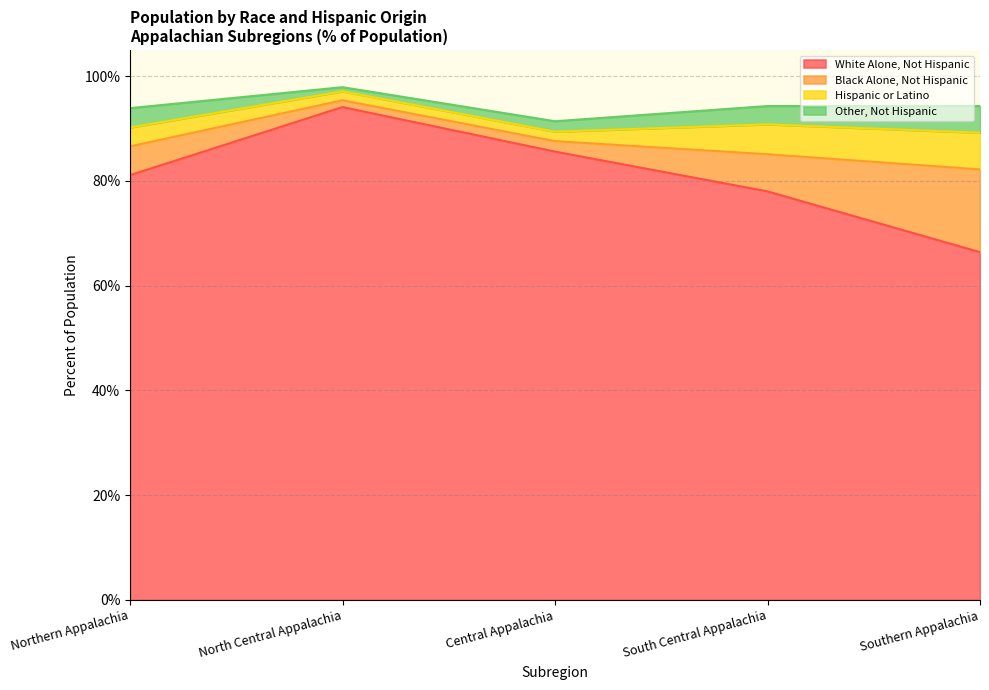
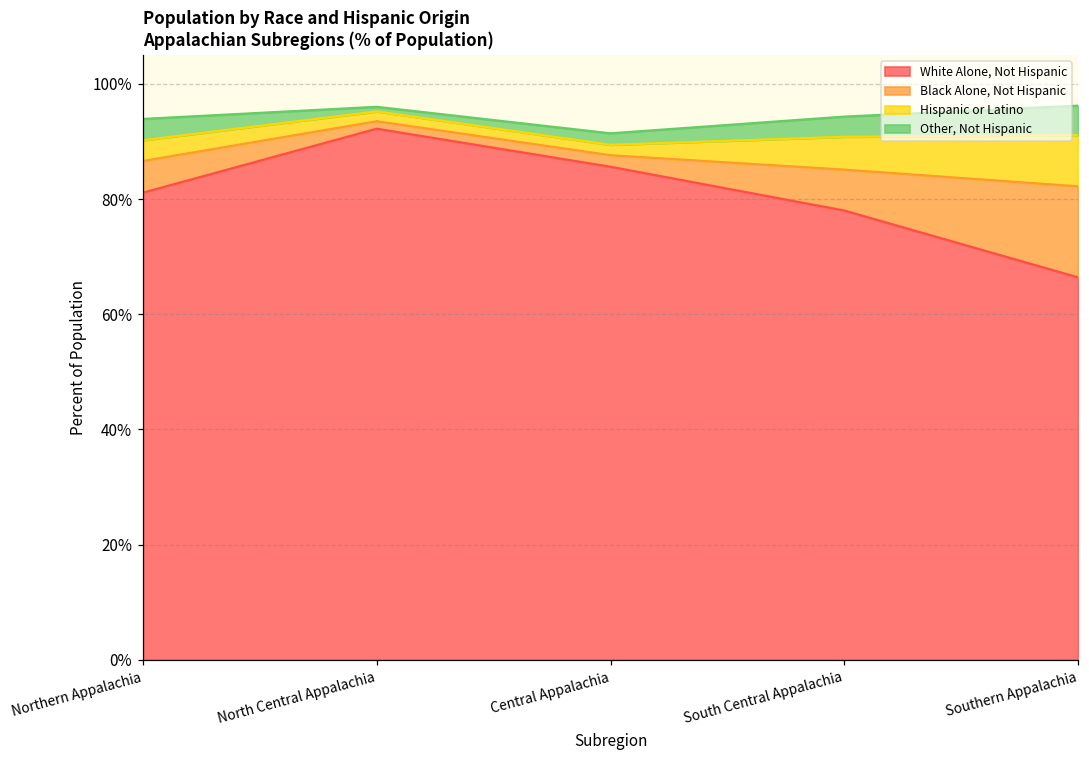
  {
    "White Alone, Not Hispanic": {
      "Northern Appalachia": "81%",
-     "North Central Appalachia": "94%",
+     "North Central Appalachia": "92%",
      "Central Appalachia": "86%",
      "South Central Appalachia": "78%",
      "Southern Appalachia": "66%"
    },
    "Black Alone, Not Hispanic": {
      "Northern Appalachia": "6%",
      "North Central Appalachia": "1%",
      "Central Appalachia": "2%",
      "South Central Appalachia": "7%",
      "Southern Appalachia": "16%"
    },
    "Hispanic or Latino": {
      "Northern Appalachia": "4%",
      "North Central Appalachia": "2%",
      "Central Appalachia": "2%",
      "South Central Appalachia": "6%",
-     "Southern Appalachia": "7%"
+     "Southern Appalachia": "9%"
    },
    "Other, Not Hispanic": {
      "Northern Appalachia": "4%",
      "North Central Appalachia": "1%",
      "Central Appalachia": "2%",
      "South Central Appalachia": "4%",
      "Southern Appalachia": "5%"
    }
  }
